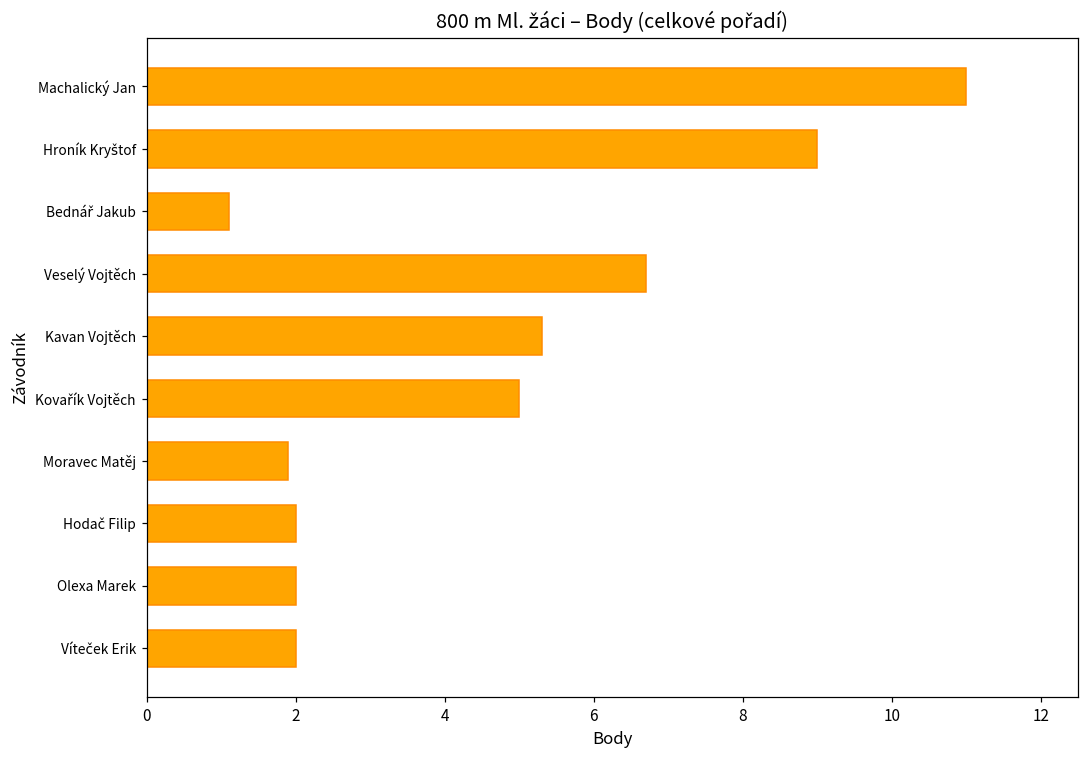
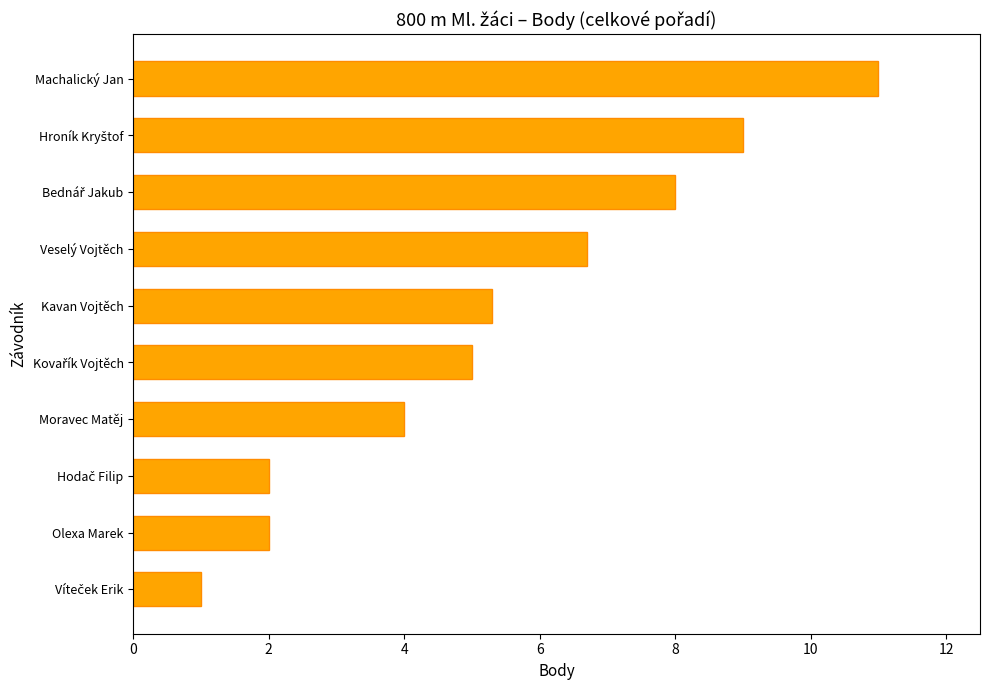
  {
    "Machalický Jan": 11.0,
    "Hroník Kryštof": 9.0,
-   "Bednář Jakub": 1.1,
+   "Bednář Jakub": 8.0,
    "Veselý Vojtěch": 6.7,
    "Kavan Vojtěch": 5.3,
    "Kovařík Vojtěch": 5.0,
-   "Moravec Matěj": 1.9,
+   "Moravec Matěj": 4.0,
    "Hodač Filip": 2.0,
    "Olexa Marek": 2.0,
-   "Víteček Erik": 2
+   "Víteček Erik": 1
  }
